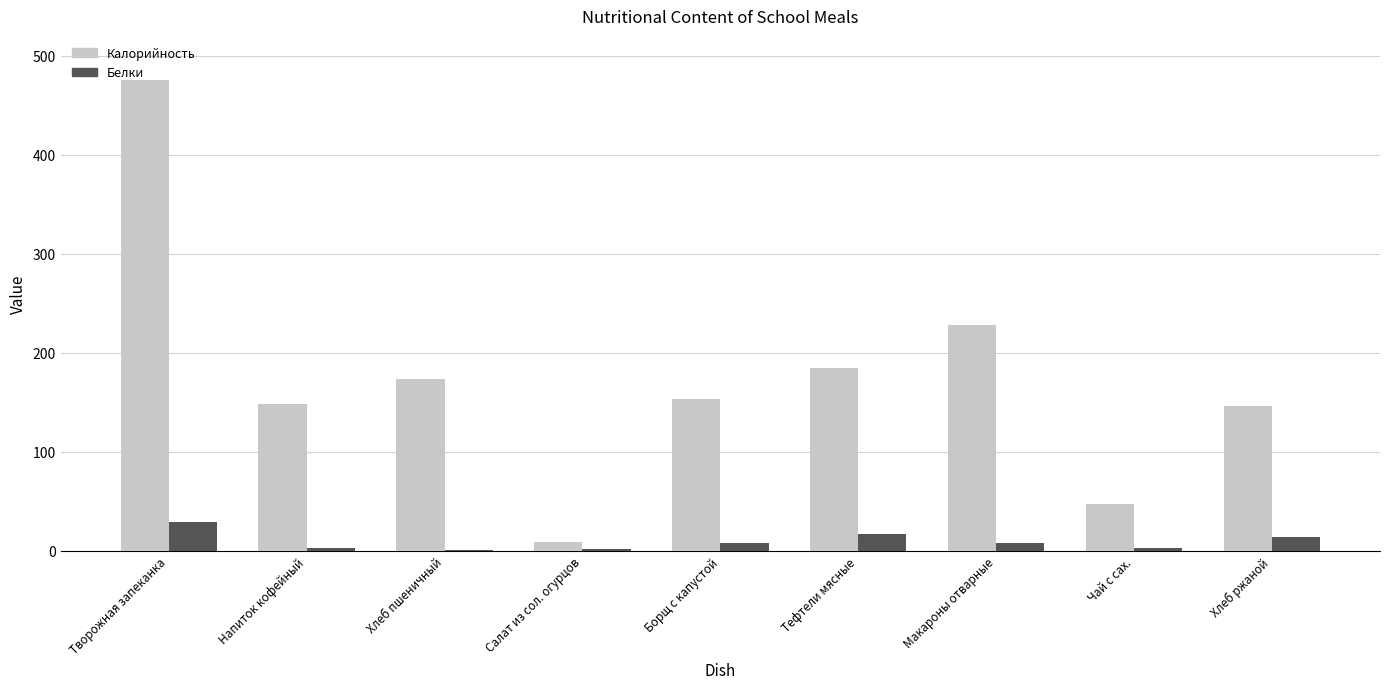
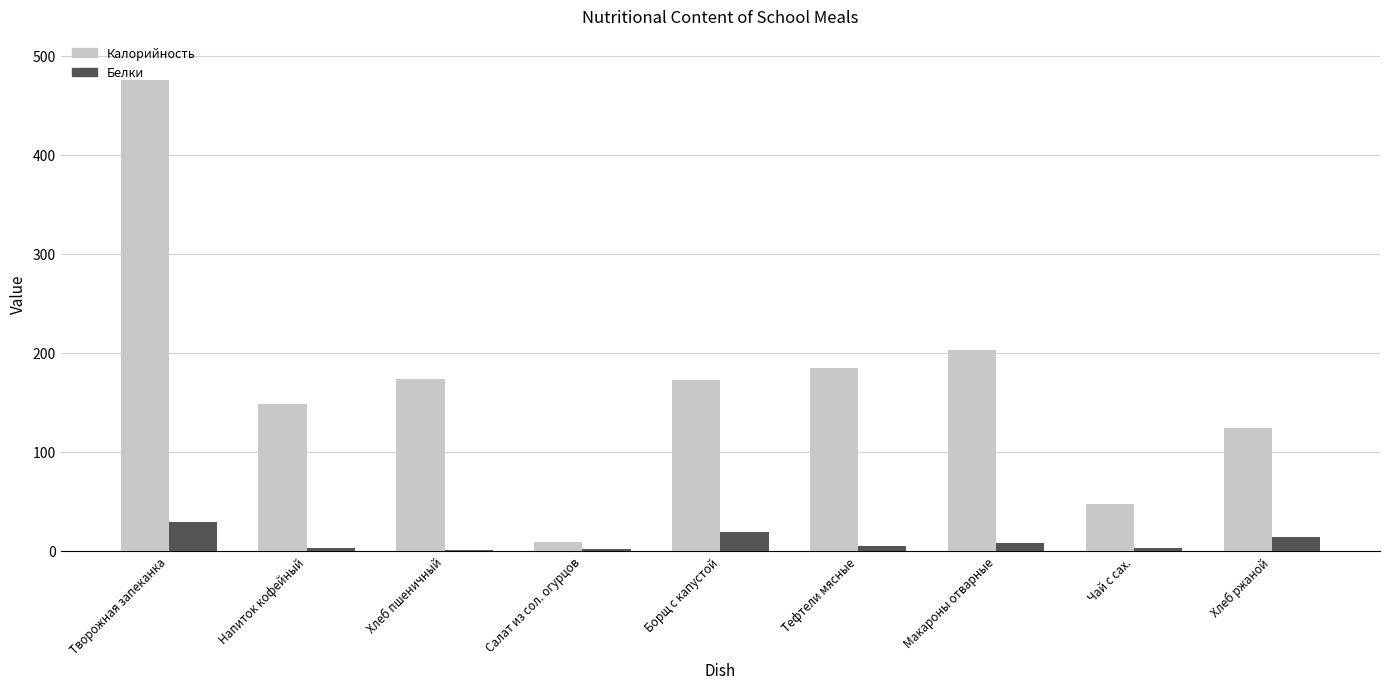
  {
    "Калорийность": {
      "Творожная запеканка": 480,
      "Напиток кофейный": 150,
      "Хлеб пшеничный": 170,
      "Салат из сол. огурцов": 10,
-     "Борщ с капустой": 150,
+     "Борщ с капустой": 170,
      "Тефтели мясные": 190,
-     "Макароны отварные": 230,
+     "Макароны отварные": 200,
      "Чай с сах.": 50,
-     "Хлеб ржаной": 150
+     "Хлеб ржаной": 120
    },
    "Белки": {
      "Творожная запеканка": 30,
      "Напиток кофейный": 0,
-     "Борщ с капустой": 10,
-     "Тефтели мясные": 20,
+     "Борщ с капустой": 20,
+     "Тефтели мясные": 10,
      "Макароны отварные": 10,
      "Чай с сах.": 0,
      "Хлеб ржаной": 10
    }
  }
